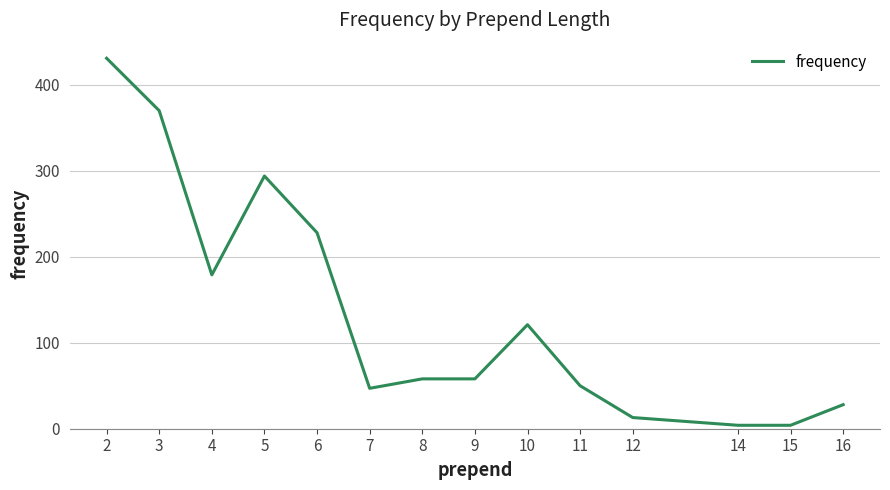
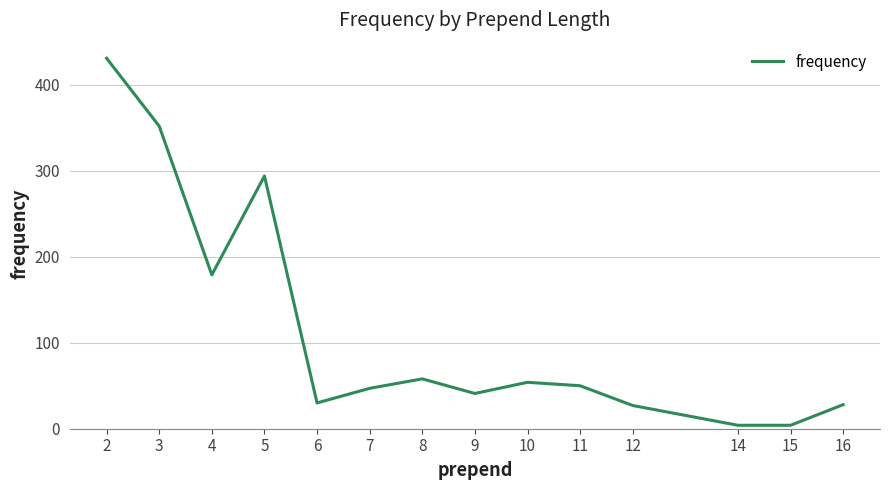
  {
    "2": 430,
-   "3": 370,
+   "3": 350,
    "4": 180,
    "5": 290,
-   "6": 230,
+   "6": 30,
    "7": 50,
    "8": 60,
-   "9": 60,
-   "10": 120,
+   "9": 40,
+   "10": 50,
    "11": 50,
-   "12": 10,
+   "12": 30,
    "14": 0,
    "15": 0,
    "16": 30
  }
